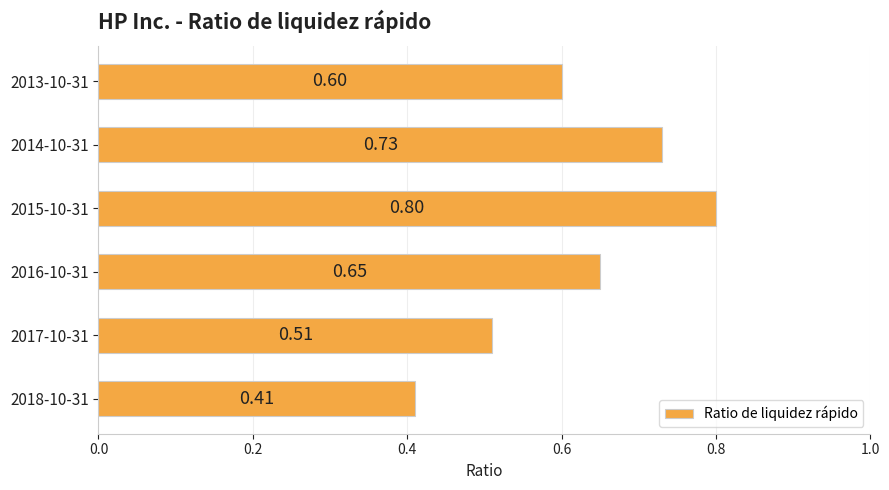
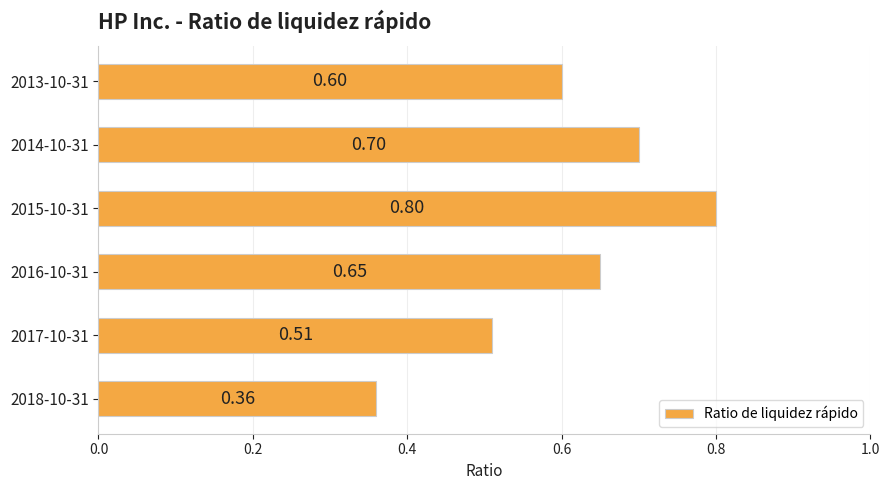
  {
    "2013-10-31": 0.60,
-   "2014-10-31": 0.73,
+   "2014-10-31": 0.70,
    "2015-10-31": 0.80,
    "2016-10-31": 0.65,
    "2017-10-31": 0.51,
-   "2018-10-31": 0.41
+   "2018-10-31": 0.36
  }
